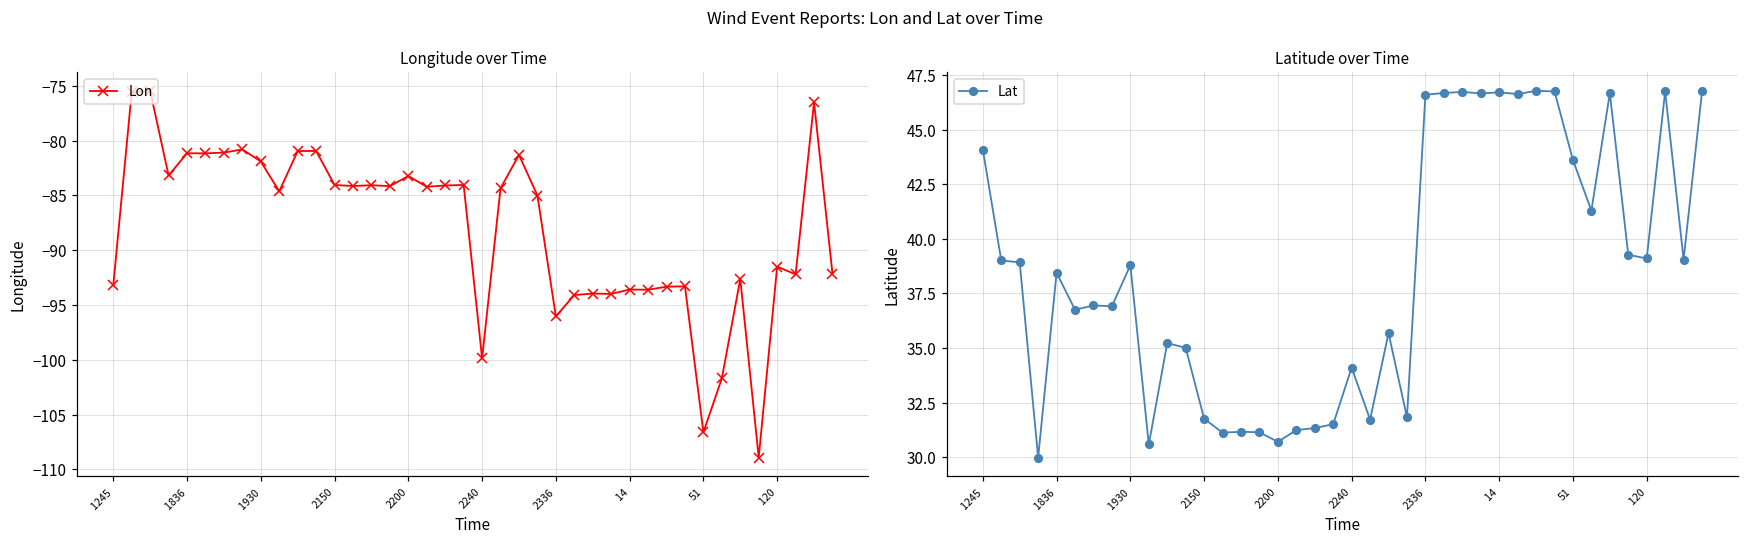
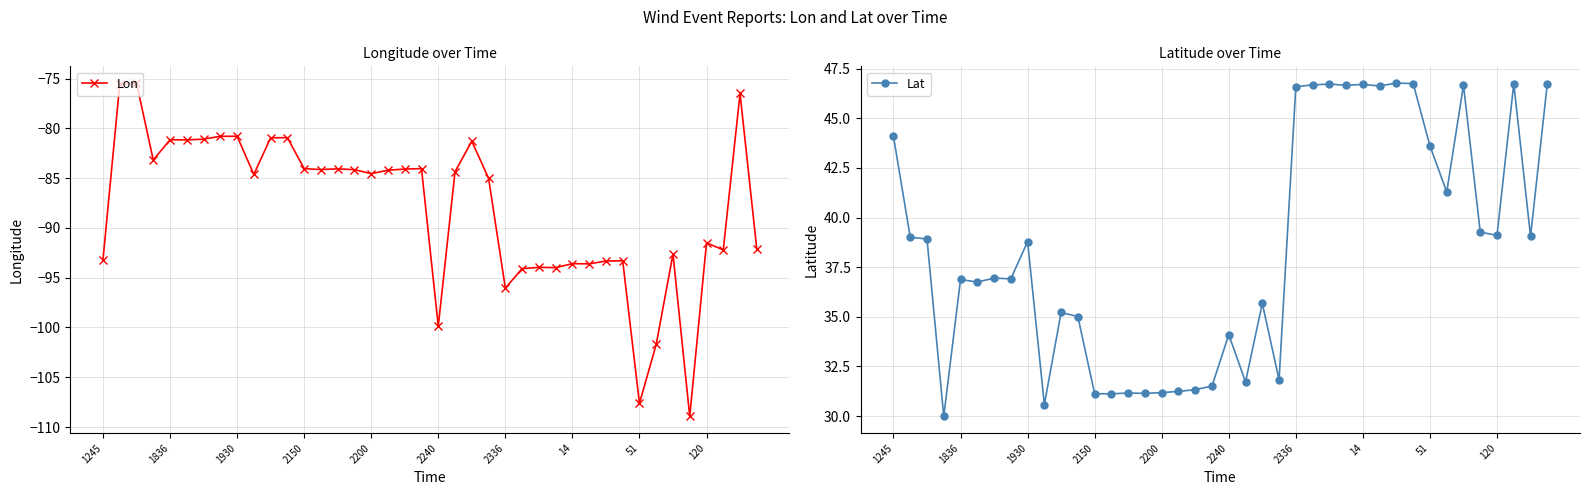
  {
    "Longitude over Time": {
      "1245": -93,
      "1836": -81,
-     "1930": -82,
+     "1930": -81,
      "2150": -84,
-     "2200": -83,
+     "2200": -85,
      "2240": -100,
      "2336": -96,
-     "51": -107,
+     "51": -108,
      "120": -92
    },
    "Latitude over Time": {
      "1245": 44.1,
-     "1836": 38.4,
+     "1836": 36.9,
      "1930": 38.8,
-     "2150": 31.8,
-     "2200": 30.7,
+     "2150": 31.1,
+     "2200": 31.2,
      "2240": 34.1,
      "2336": 46.6,
      "51": 43.6,
      "120": 39.1
    }
  }
